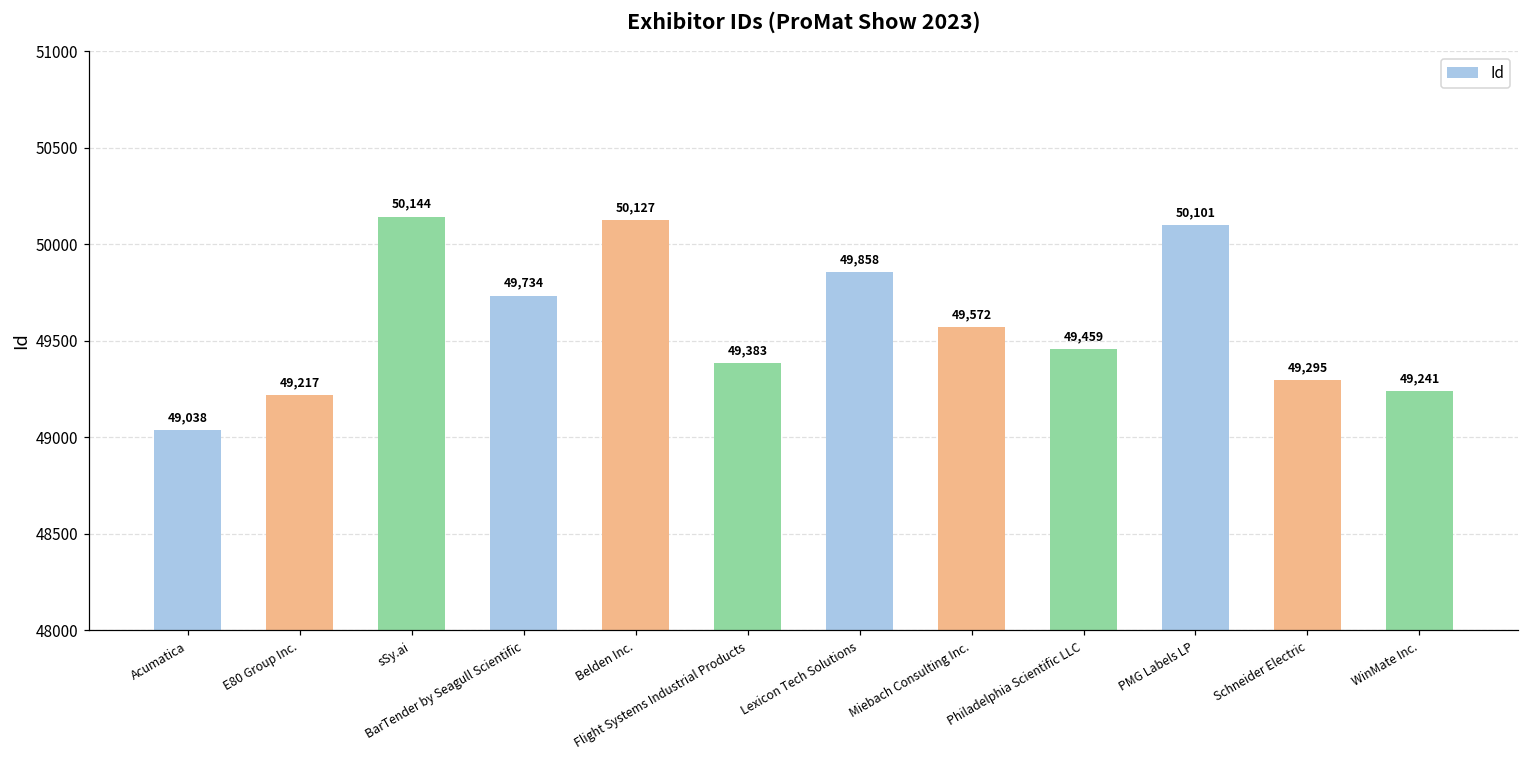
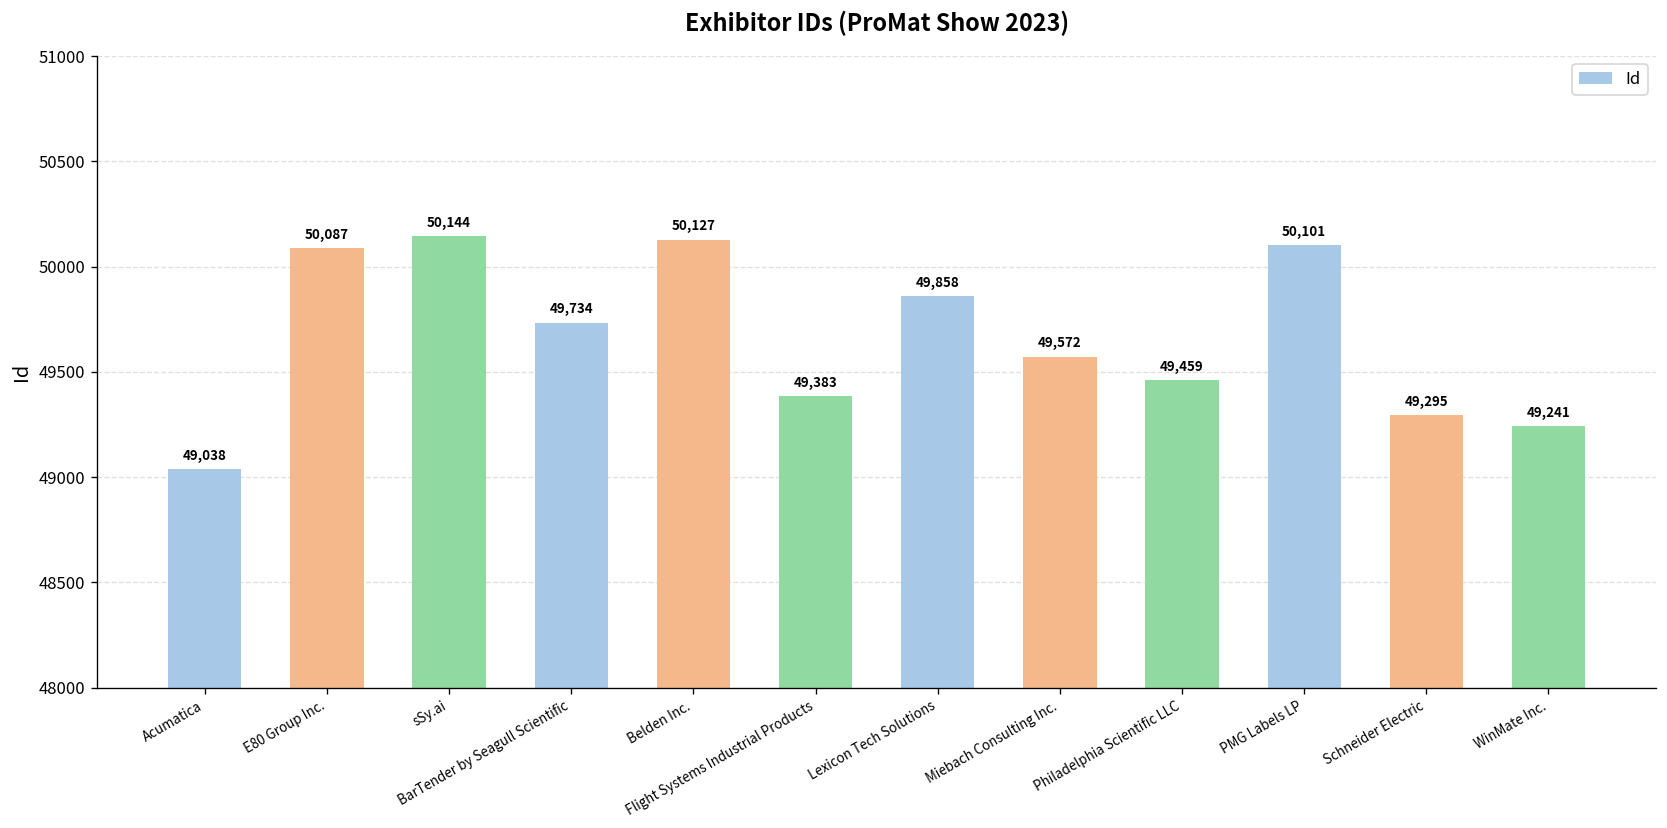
  {
    "Acumatica": "49,038",
-   "E80 Group Inc.": "49,217",
+   "E80 Group Inc.": "50,087",
    "sSy.ai": "50,144",
    "BarTender by Seagull Scientific": "49,734",
    "Belden Inc.": "50,127",
    "Flight Systems Industrial Products": "49,383",
    "Lexicon Tech Solutions": "49,858",
    "Miebach Consulting Inc.": "49,572",
    "Philadelphia Scientific LLC": "49,459",
    "PMG Labels LP": "50,101",
    "Schneider Electric": "49,295",
    "WinMate Inc.": "49,241"
  }
